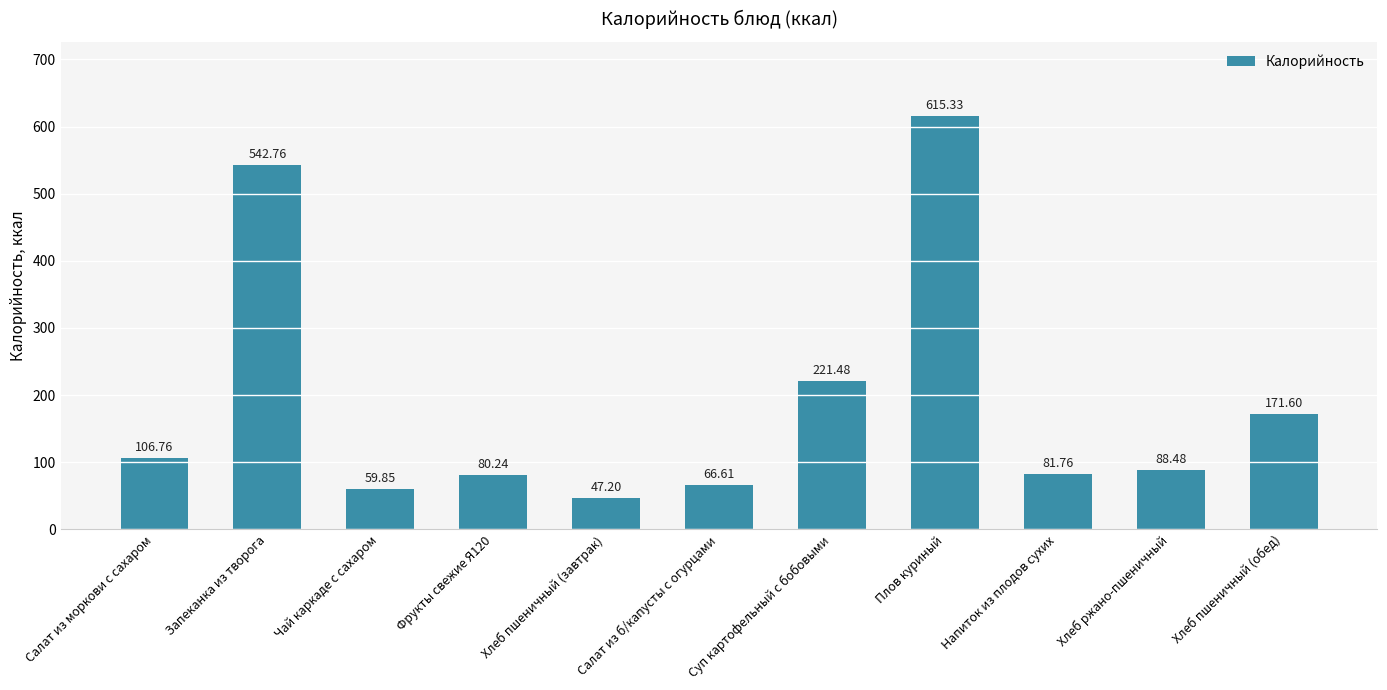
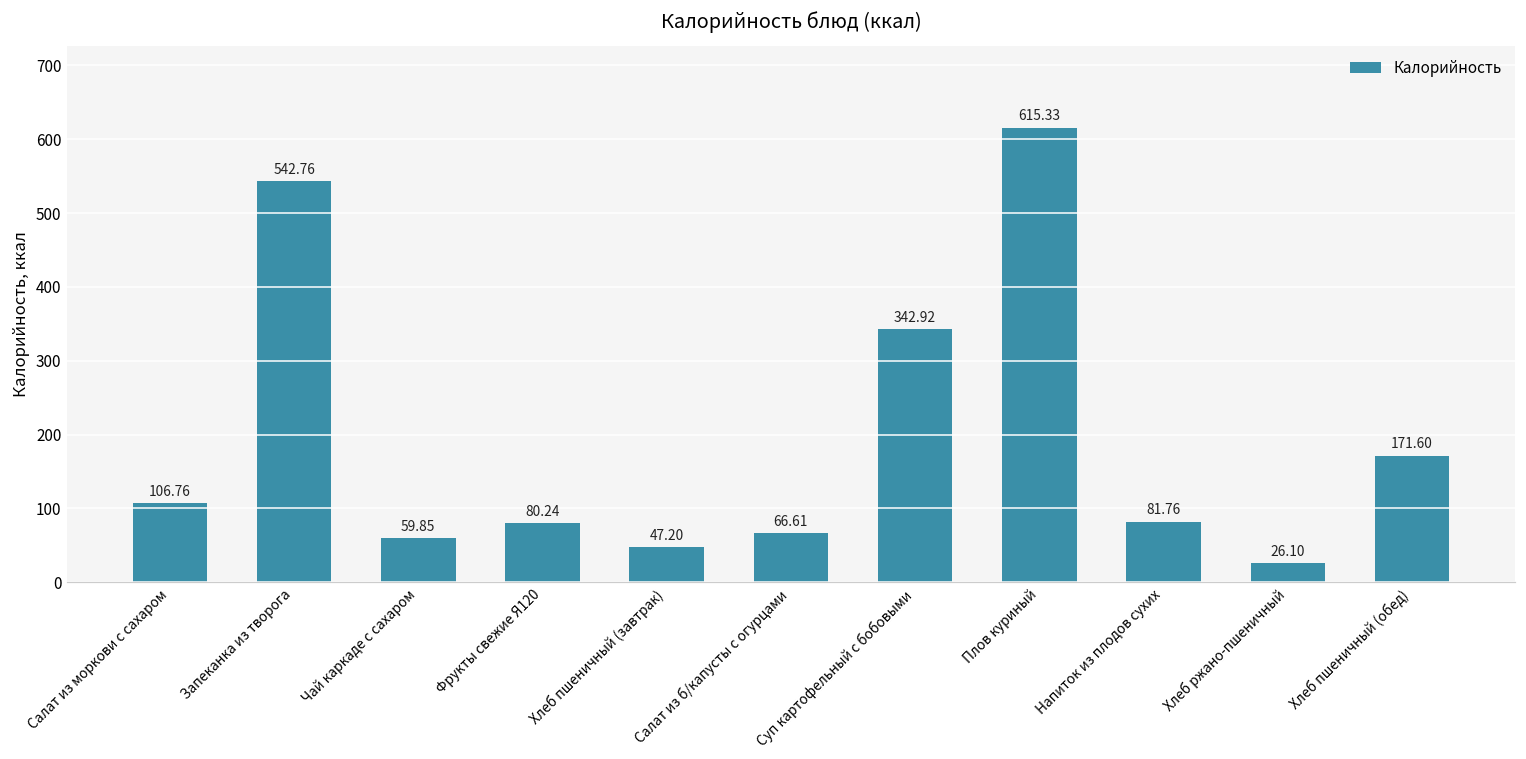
  {
    "Салат из моркови с сахаром": 106.76,
    "Запеканка из творога": 542.76,
    "Чай каркаде с сахаром": 59.85,
    "Фрукты свежие Я120": 80.24,
    "Хлеб пшеничный (завтрак)": 47.20,
    "Салат из б/капусты с огурцами": 66.61,
-   "Суп картофельный с бобовыми": 221.48,
+   "Суп картофельный с бобовыми": 342.92,
    "Плов куриный": 615.33,
    "Напиток из плодов сухих": 81.76,
-   "Хлеб ржано-пшеничный": 88.48,
+   "Хлеб ржано-пшеничный": 26.10,
    "Хлеб пшеничный (обед)": 171.60
  }
